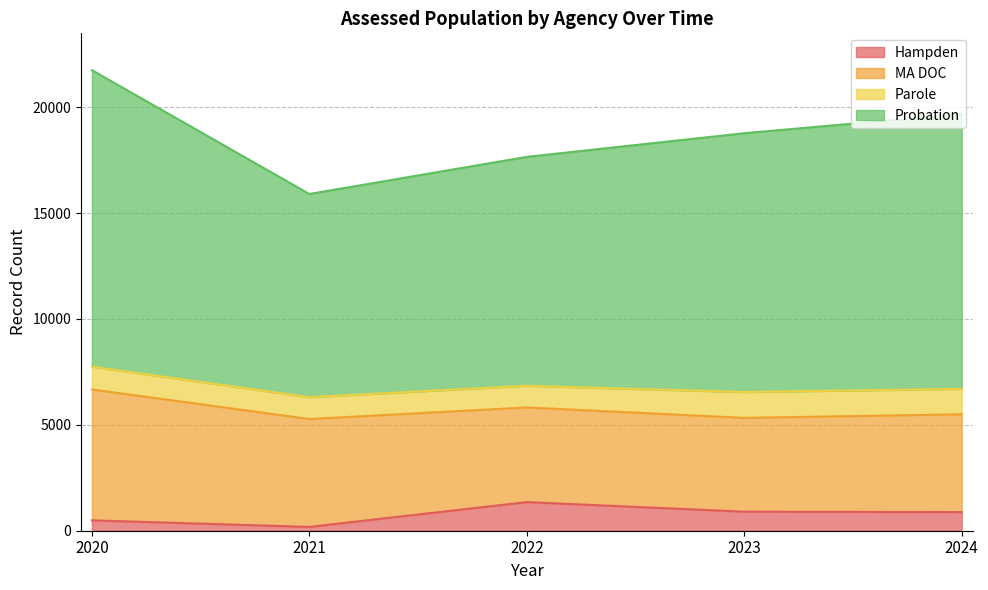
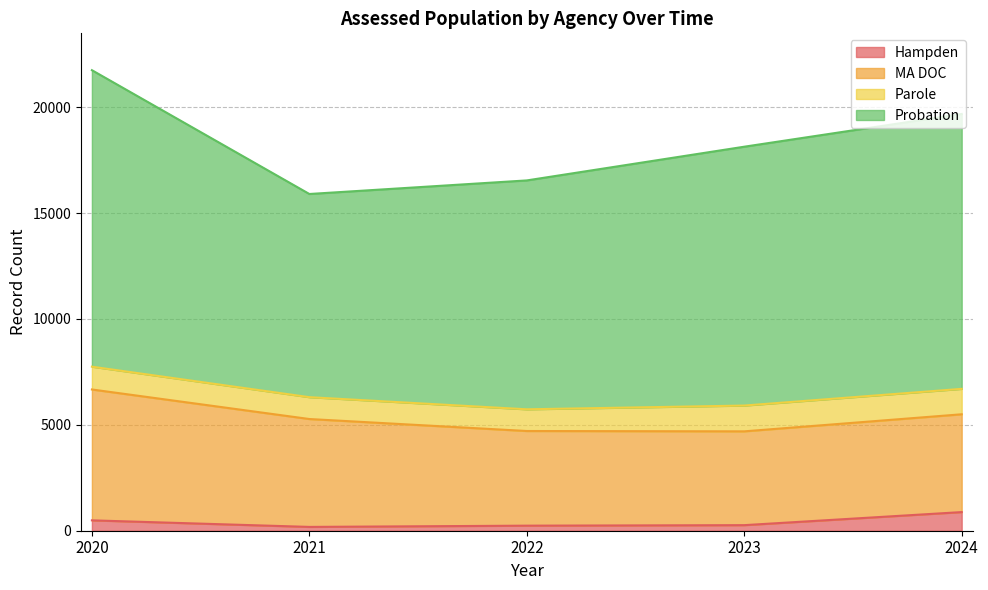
  {
    "Hampden": {
      "2020": 500,
      "2021": 200,
-     "2022": 1400,
-     "2023": 900,
+     "2022": 200,
+     "2023": 300,
      "2024": 900
    },
    "Probation": {
      "2020": 14000,
      "2021": 9600,
      "2022": 10800,
      "2023": 12200
    }
  }
